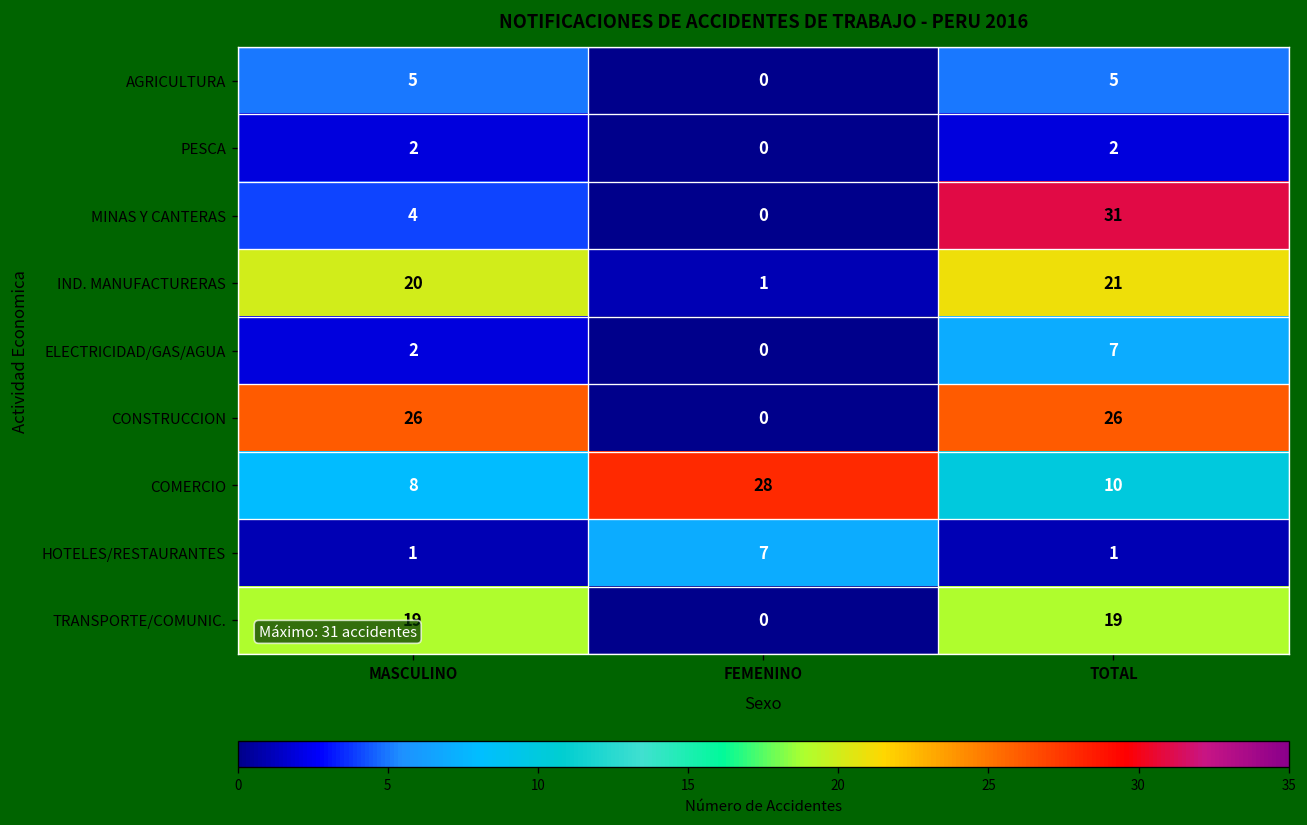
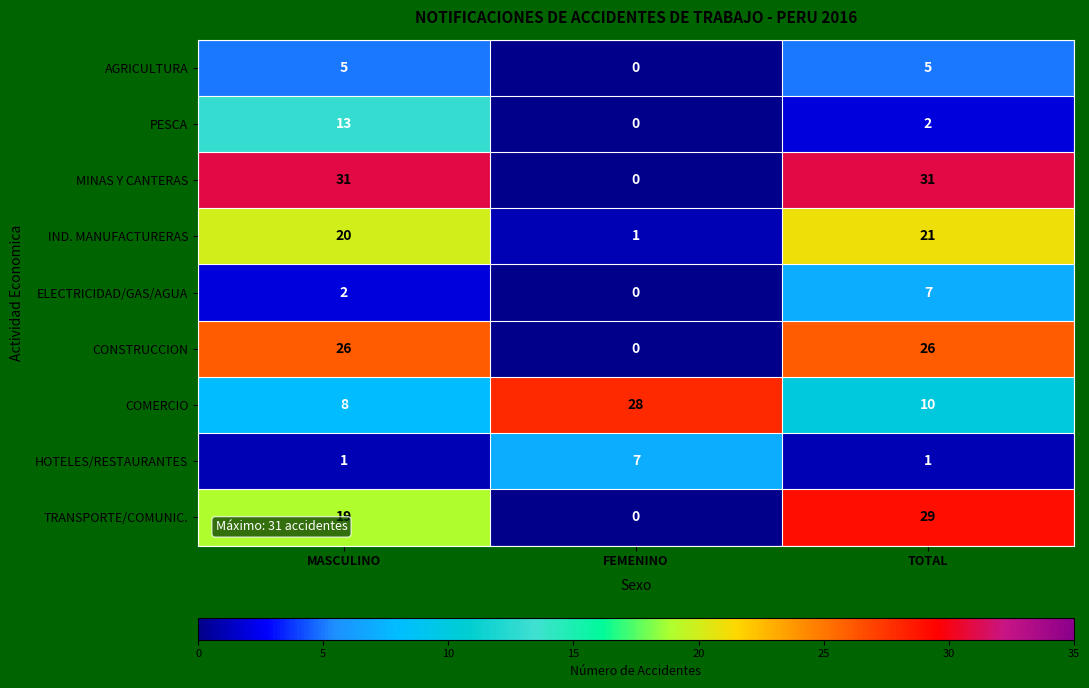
  {
    "AGRICULTURA": {
      "MASCULINO": 5,
      "FEMENINO": 0,
      "TOTAL": 5
    },
    "PESCA": {
-     "MASCULINO": 2,
+     "MASCULINO": 13,
      "FEMENINO": 0,
      "TOTAL": 2
    },
    "MINAS Y CANTERAS": {
-     "MASCULINO": 4,
+     "MASCULINO": 31,
      "FEMENINO": 0,
      "TOTAL": 31
    },
    "IND. MANUFACTURERAS": {
      "MASCULINO": 20,
      "FEMENINO": 1,
      "TOTAL": 21
    },
    "ELECTRICIDAD/GAS/AGUA": {
      "MASCULINO": 2,
      "FEMENINO": 0,
      "TOTAL": 7
    },
    "CONSTRUCCION": {
      "MASCULINO": 26,
      "FEMENINO": 0,
      "TOTAL": 26
    },
    "COMERCIO": {
      "MASCULINO": 8,
      "FEMENINO": 28,
      "TOTAL": 10
    },
    "HOTELES/RESTAURANTES": {
      "MASCULINO": 1,
      "FEMENINO": 7,
      "TOTAL": 1
    },
    "TRANSPORTE/COMUNIC.": {
      "FEMENINO": 0,
-     "TOTAL": 19
+     "TOTAL": 29
    }
  }
